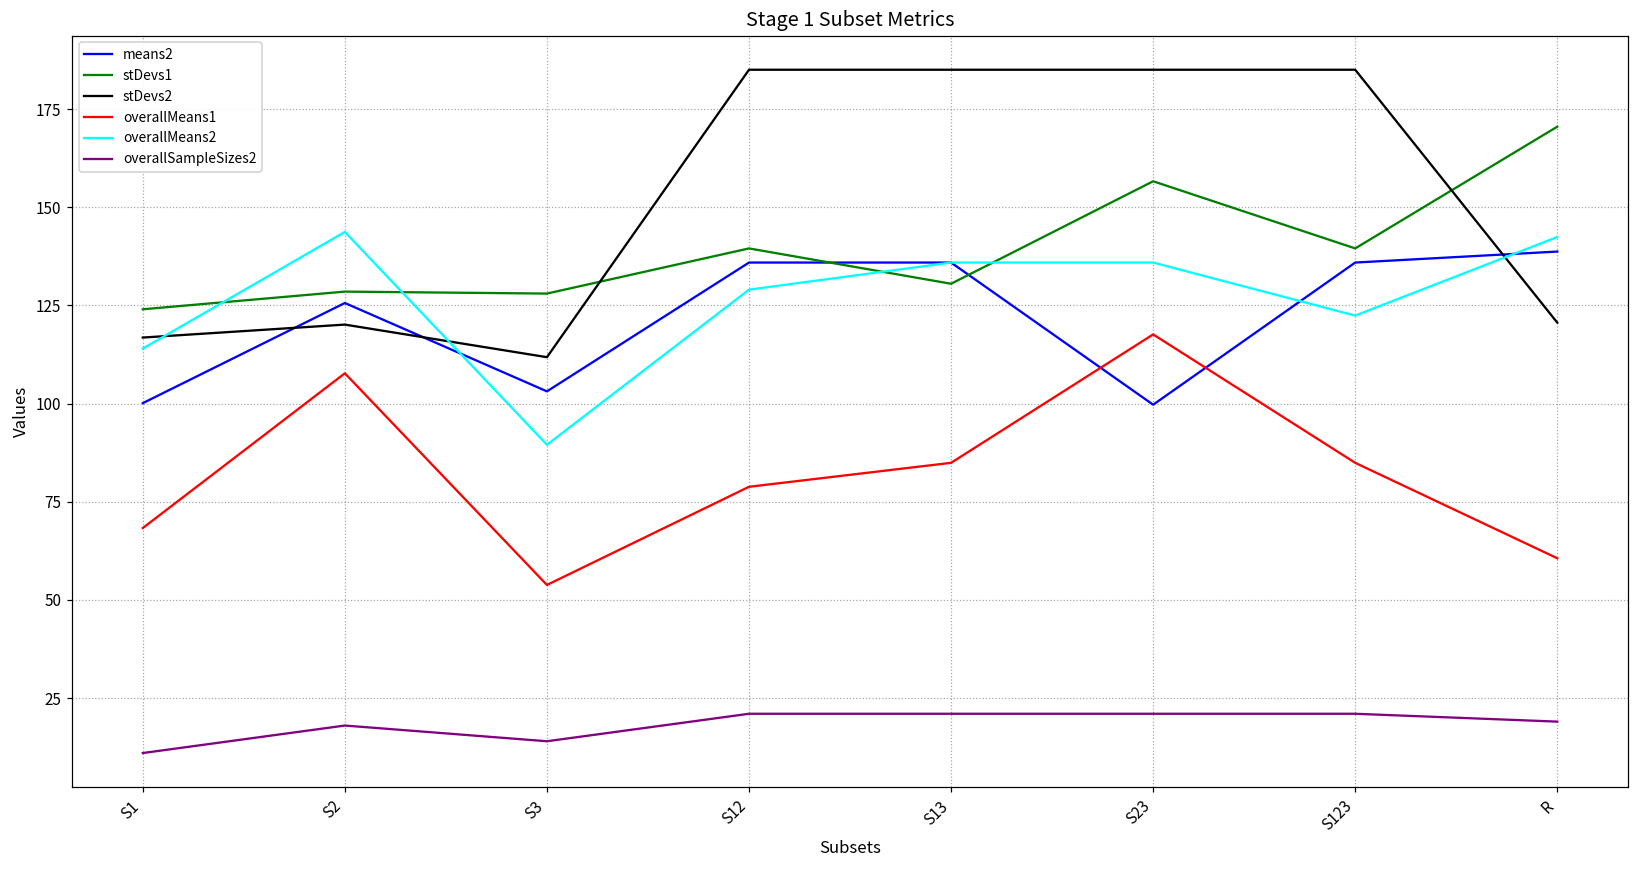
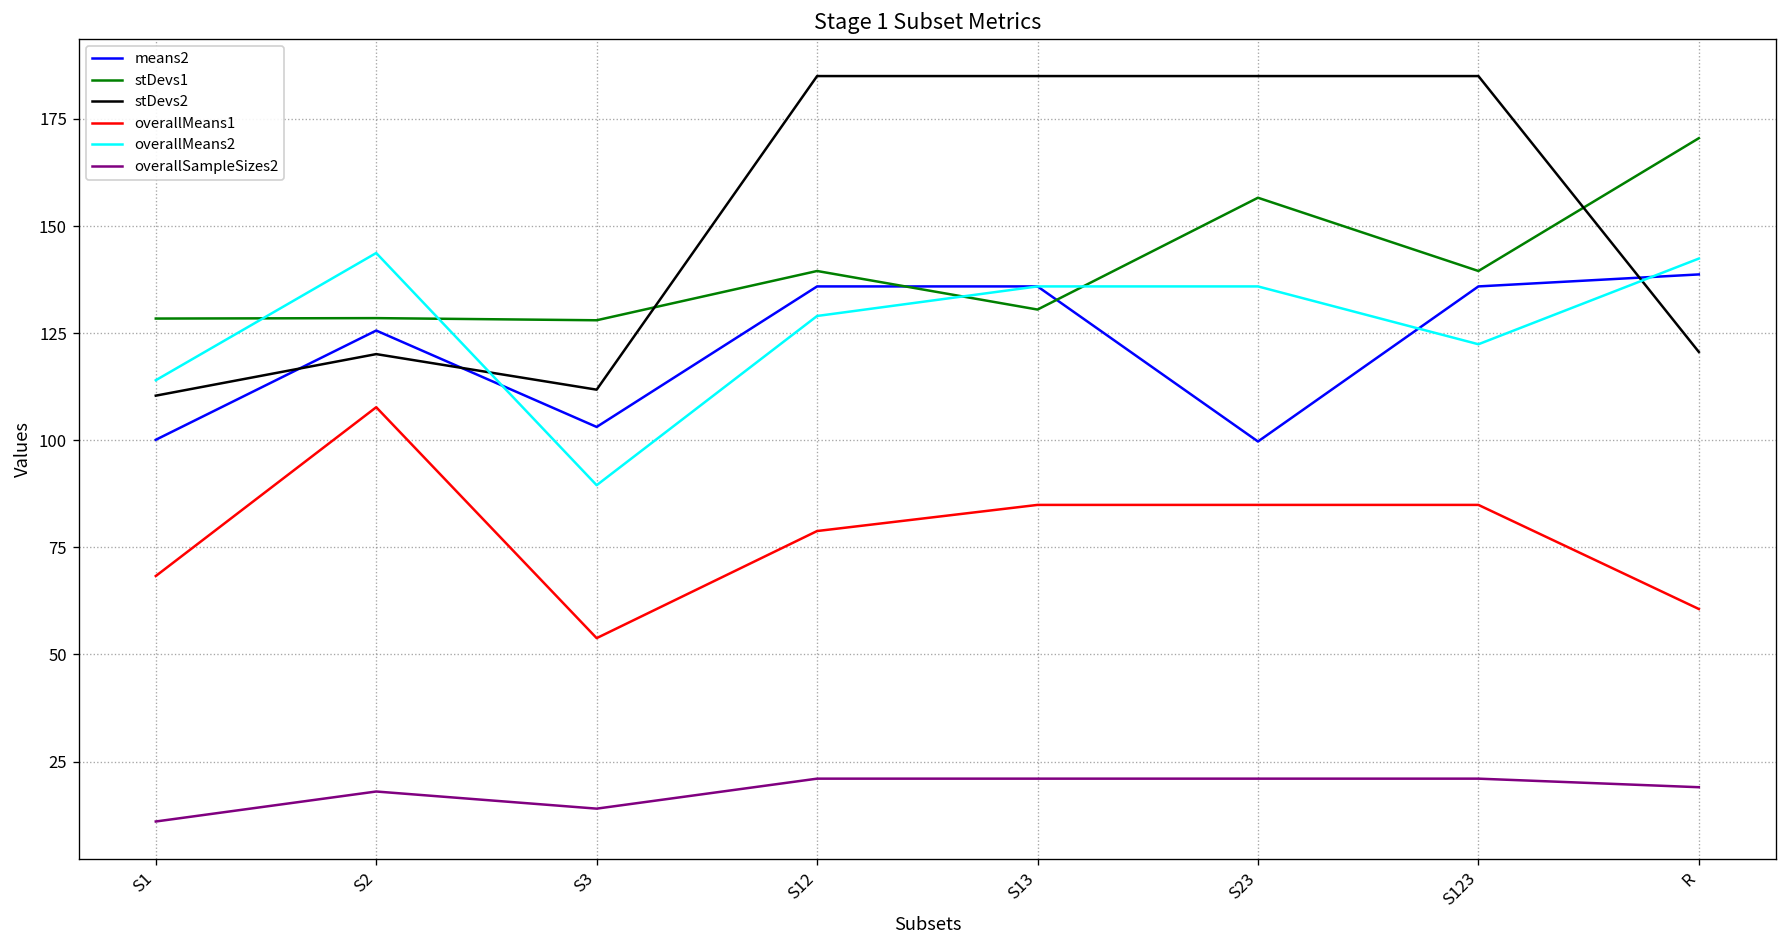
  {
    "means2": {
      "S1": 100,
      "S2": 126,
      "S3": 103,
      "S12": 136,
      "S23": 100,
      "S123": 136,
      "R": 139
    },
    "stDevs1": {
-     "S1": 124,
+     "S1": 128,
      "S2": 129,
      "S3": 128,
      "S12": 140,
      "S13": 131,
      "S23": 157,
      "S123": 140,
      "R": 171
    },
    "stDevs2": {
-     "S1": 117,
+     "S1": 110,
      "S2": 120,
      "S3": 112,
      "S12": 185,
      "S13": 185,
      "S23": 185,
      "S123": 185,
      "R": 121
    },
    "overallMeans1": {
      "S1": 68,
      "S2": 108,
      "S3": 54,
      "S12": 79,
      "S13": 85,
-     "S23": 118,
+     "S23": 85,
      "S123": 85,
      "R": 61
    },
    "overallMeans2": {
      "S1": 114,
      "S2": 144,
      "S3": 90,
      "S12": 129,
      "S23": 136,
      "S123": 122,
      "R": 142
    },
    "overallSampleSizes2": {
      "S1": 11,
      "S2": 18,
      "S3": 14,
      "S12": 21,
      "S13": 21,
      "S23": 21,
      "S123": 21,
      "R": 19
    }
  }
